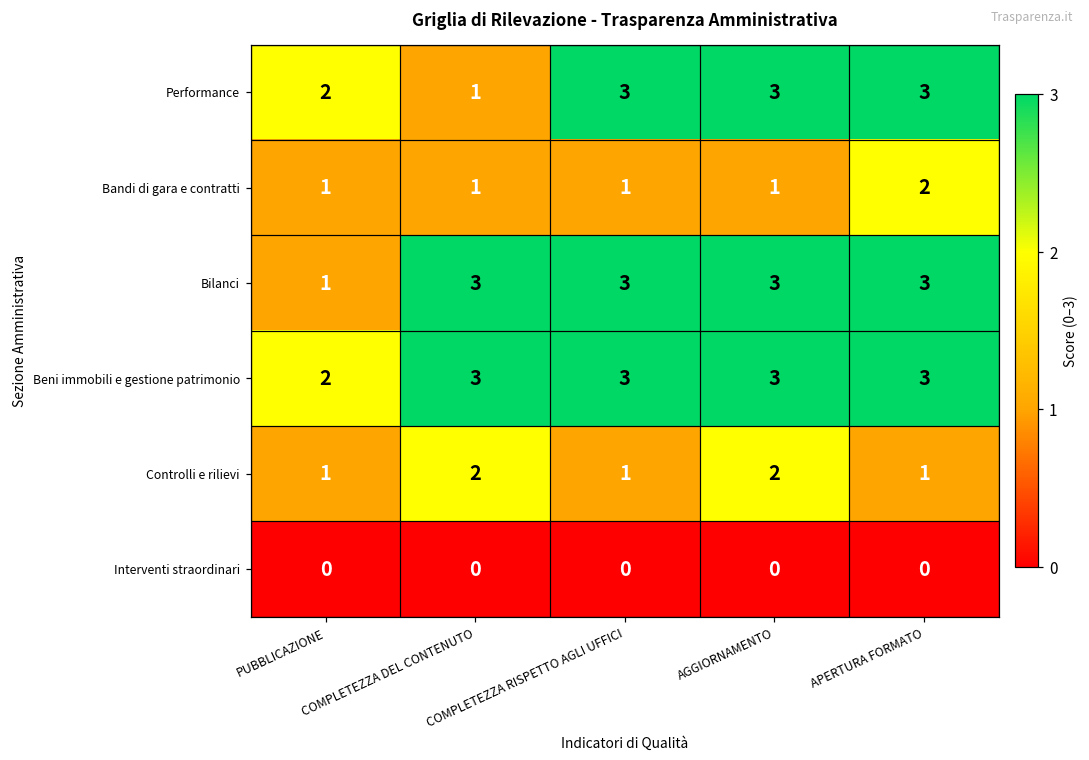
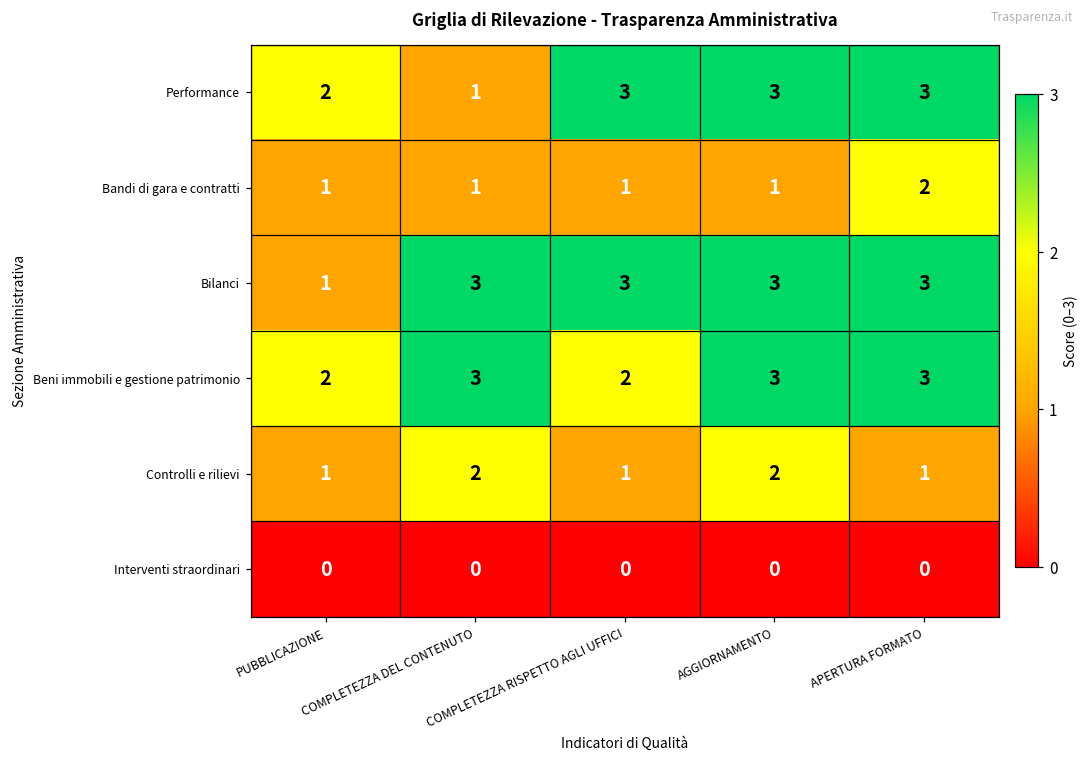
  {
    "Performance": {
      "PUBBLICAZIONE": 2,
      "COMPLETEZZA DEL CONTENUTO": 1,
      "COMPLETEZZA RISPETTO AGLI UFFICI": 3,
      "AGGIORNAMENTO": 3,
      "APERTURA FORMATO": 3
    },
    "Bandi di gara e contratti": {
      "PUBBLICAZIONE": 1,
      "COMPLETEZZA DEL CONTENUTO": 1,
      "COMPLETEZZA RISPETTO AGLI UFFICI": 1,
      "AGGIORNAMENTO": 1,
      "APERTURA FORMATO": 2
    },
    "Bilanci": {
      "PUBBLICAZIONE": 1,
      "COMPLETEZZA DEL CONTENUTO": 3,
      "COMPLETEZZA RISPETTO AGLI UFFICI": 3,
      "AGGIORNAMENTO": 3,
      "APERTURA FORMATO": 3
    },
    "Beni immobili e gestione patrimonio": {
      "PUBBLICAZIONE": 2,
      "COMPLETEZZA DEL CONTENUTO": 3,
-     "COMPLETEZZA RISPETTO AGLI UFFICI": 3,
+     "COMPLETEZZA RISPETTO AGLI UFFICI": 2,
      "AGGIORNAMENTO": 3,
      "APERTURA FORMATO": 3
    },
    "Controlli e rilievi": {
      "PUBBLICAZIONE": 1,
      "COMPLETEZZA DEL CONTENUTO": 2,
      "COMPLETEZZA RISPETTO AGLI UFFICI": 1,
      "AGGIORNAMENTO": 2,
      "APERTURA FORMATO": 1
    },
    "Interventi straordinari": {
      "PUBBLICAZIONE": 0,
      "COMPLETEZZA DEL CONTENUTO": 0,
      "COMPLETEZZA RISPETTO AGLI UFFICI": 0,
      "AGGIORNAMENTO": 0,
      "APERTURA FORMATO": 0
    }
  }
